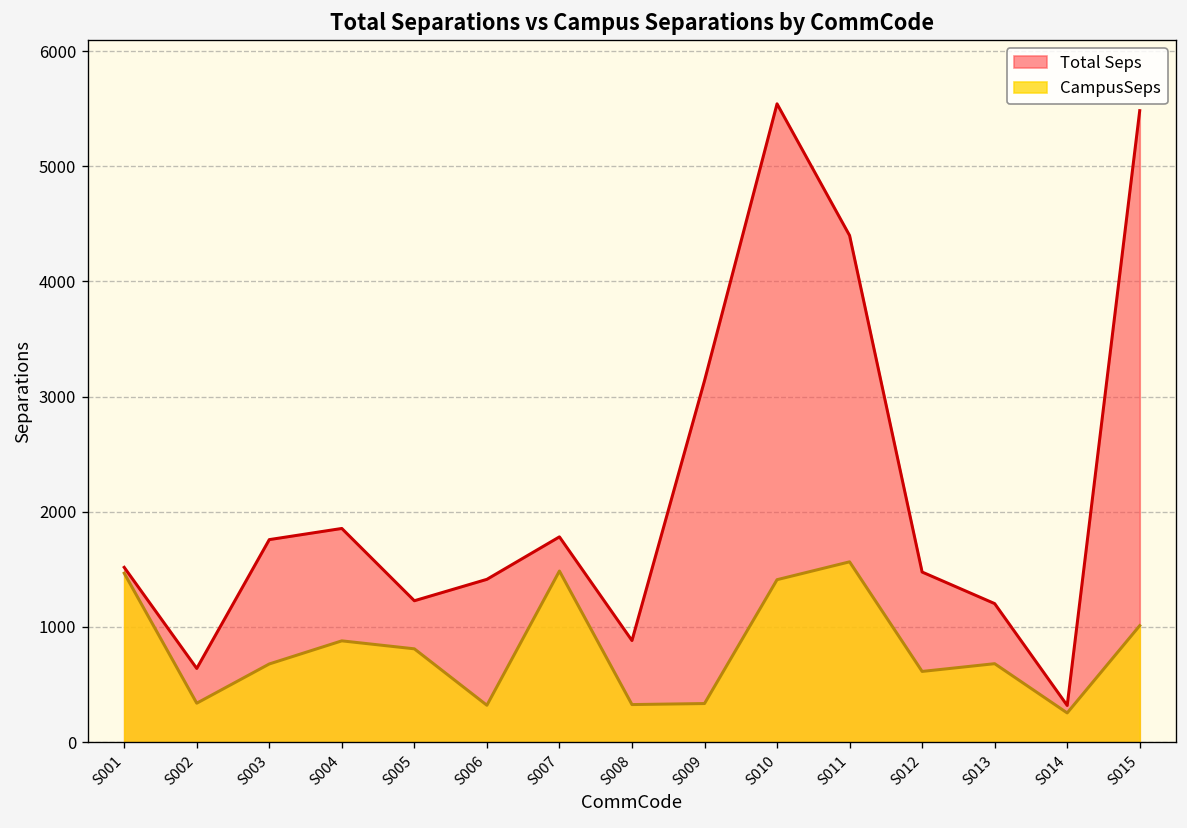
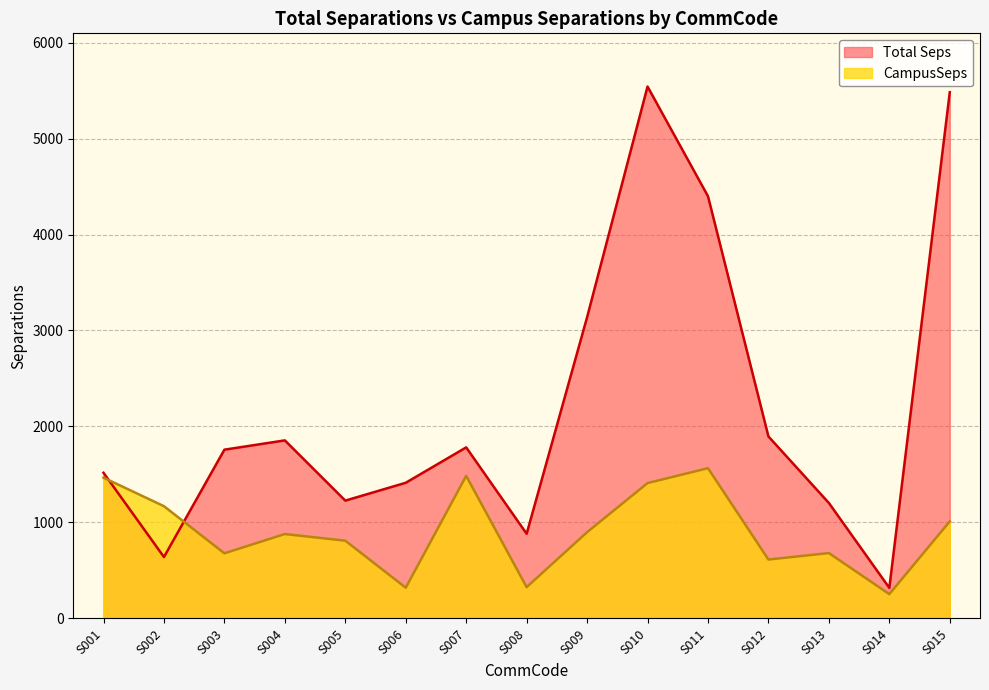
  {
    "Total Seps": {
      "S001": 1500,
      "S002": 600,
      "S003": 1800,
      "S004": 1900,
      "S005": 1200,
      "S006": 1400,
      "S007": 1800,
      "S008": 900,
      "S009": 3100,
      "S010": 5500,
      "S011": 4400,
-     "S012": 1500,
+     "S012": 1900,
      "S013": 1200,
      "S014": 300,
      "S015": 5500
    },
    "CampusSeps": {
      "S001": 1500,
-     "S002": 300,
+     "S002": 1200,
      "S003": 700,
      "S004": 900,
      "S005": 800,
      "S006": 300,
      "S007": 1500,
      "S008": 300,
-     "S009": 300,
+     "S009": 900,
      "S010": 1400,
      "S011": 1600,
      "S012": 600,
      "S013": 700,
      "S014": 300,
      "S015": 1000
    }
  }
